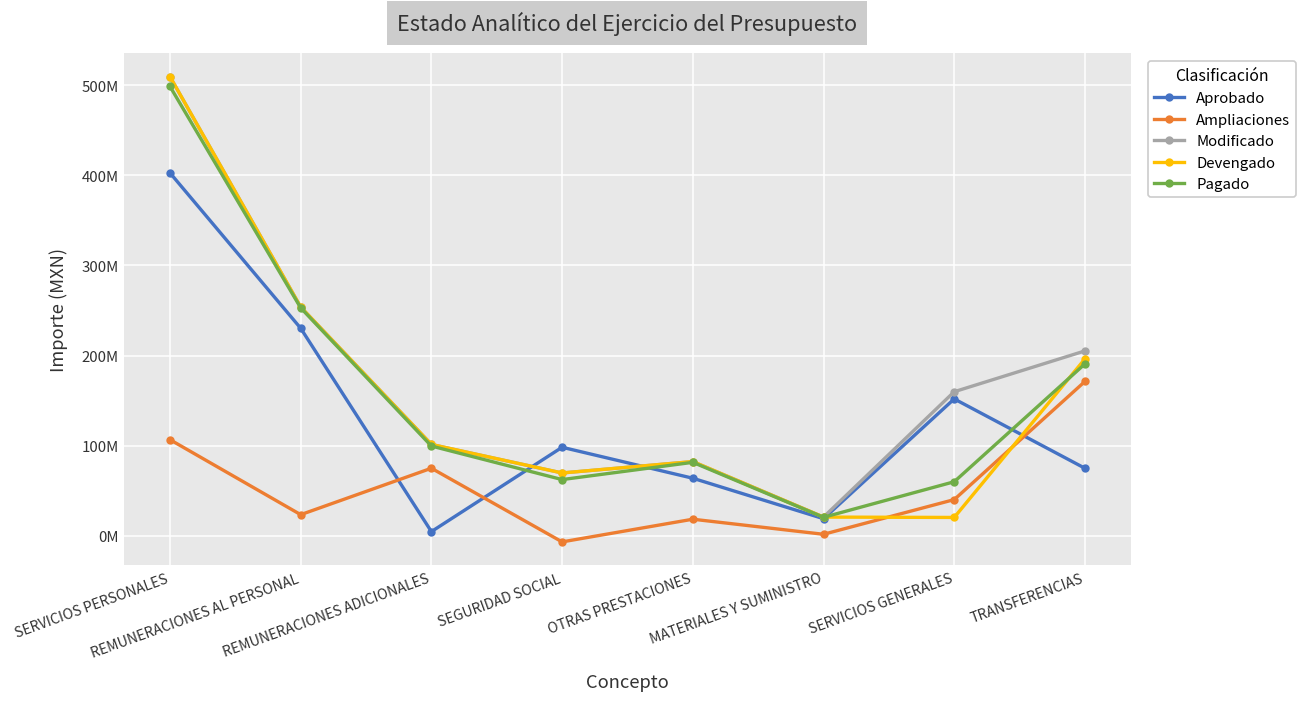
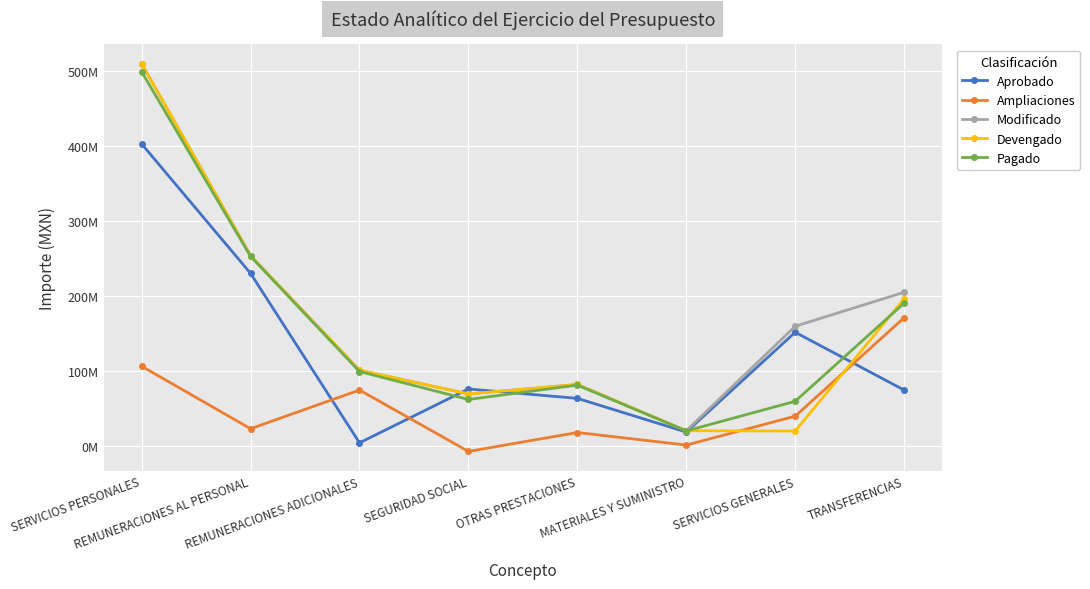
  {
    "Aprobado": {
      "SERVICIOS PERSONALES": 400000000,
      "REMUNERACIONES AL PERSONAL": 230000000,
      "REMUNERACIONES ADICIONALES": 0,
-     "SEGURIDAD SOCIAL": 100000000,
+     "SEGURIDAD SOCIAL": 80000000,
      "OTRAS PRESTACIONES": 60000000,
      "SERVICIOS GENERALES": 150000000,
      "TRANSFERENCIAS": 80000000
    },
    "Ampliaciones": {
      "SERVICIOS PERSONALES": 110000000,
      "REMUNERACIONES AL PERSONAL": 20000000,
      "REMUNERACIONES ADICIONALES": 80000000,
      "SEGURIDAD SOCIAL": -10000000,
      "OTRAS PRESTACIONES": 20000000,
      "MATERIALES Y SUMINISTRO": 0,
      "SERVICIOS GENERALES": 40000000,
      "TRANSFERENCIAS": 170000000
    },
    "Modificado": {
      "SERVICIOS GENERALES": 160000000,
      "TRANSFERENCIAS": 210000000
    },
    "Devengado": {
      "SERVICIOS GENERALES": 20000000,
      "TRANSFERENCIAS": 200000000
    },
    "Pagado": {
      "SERVICIOS PERSONALES": 500000000,
      "SEGURIDAD SOCIAL": 60000000,
      "SERVICIOS GENERALES": 60000000,
      "TRANSFERENCIAS": 190000000
    }
  }
